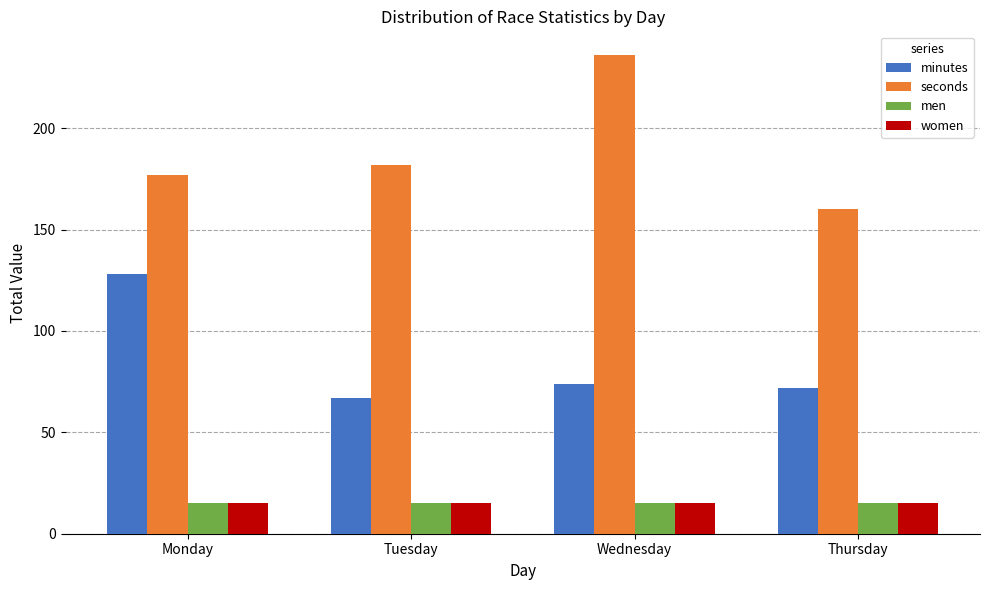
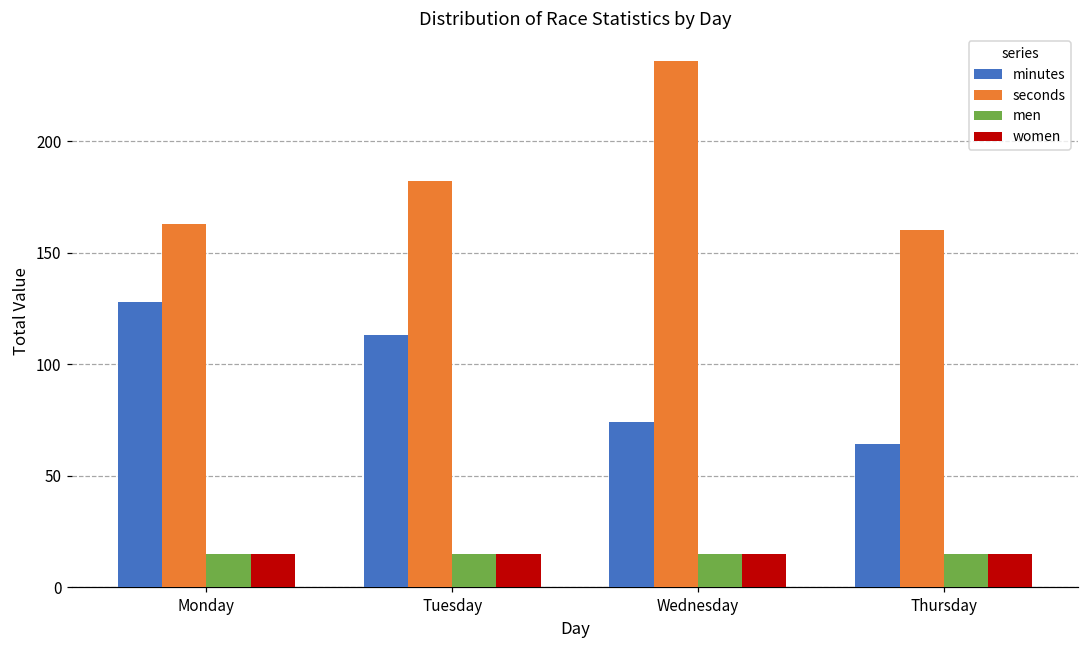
  {
    "minutes": {
      "Monday": 128,
-     "Tuesday": 67,
+     "Tuesday": 113,
      "Wednesday": 74,
-     "Thursday": 72
+     "Thursday": 64
    },
    "seconds": {
-     "Monday": 177,
+     "Monday": 163,
      "Tuesday": 182,
      "Wednesday": 236,
      "Thursday": 160
    },
    "men": {
      "Monday": 15,
      "Tuesday": 15,
      "Wednesday": 15,
      "Thursday": 15
    },
    "women": {
      "Monday": 15,
      "Tuesday": 15,
      "Wednesday": 15,
      "Thursday": 15
    }
  }
